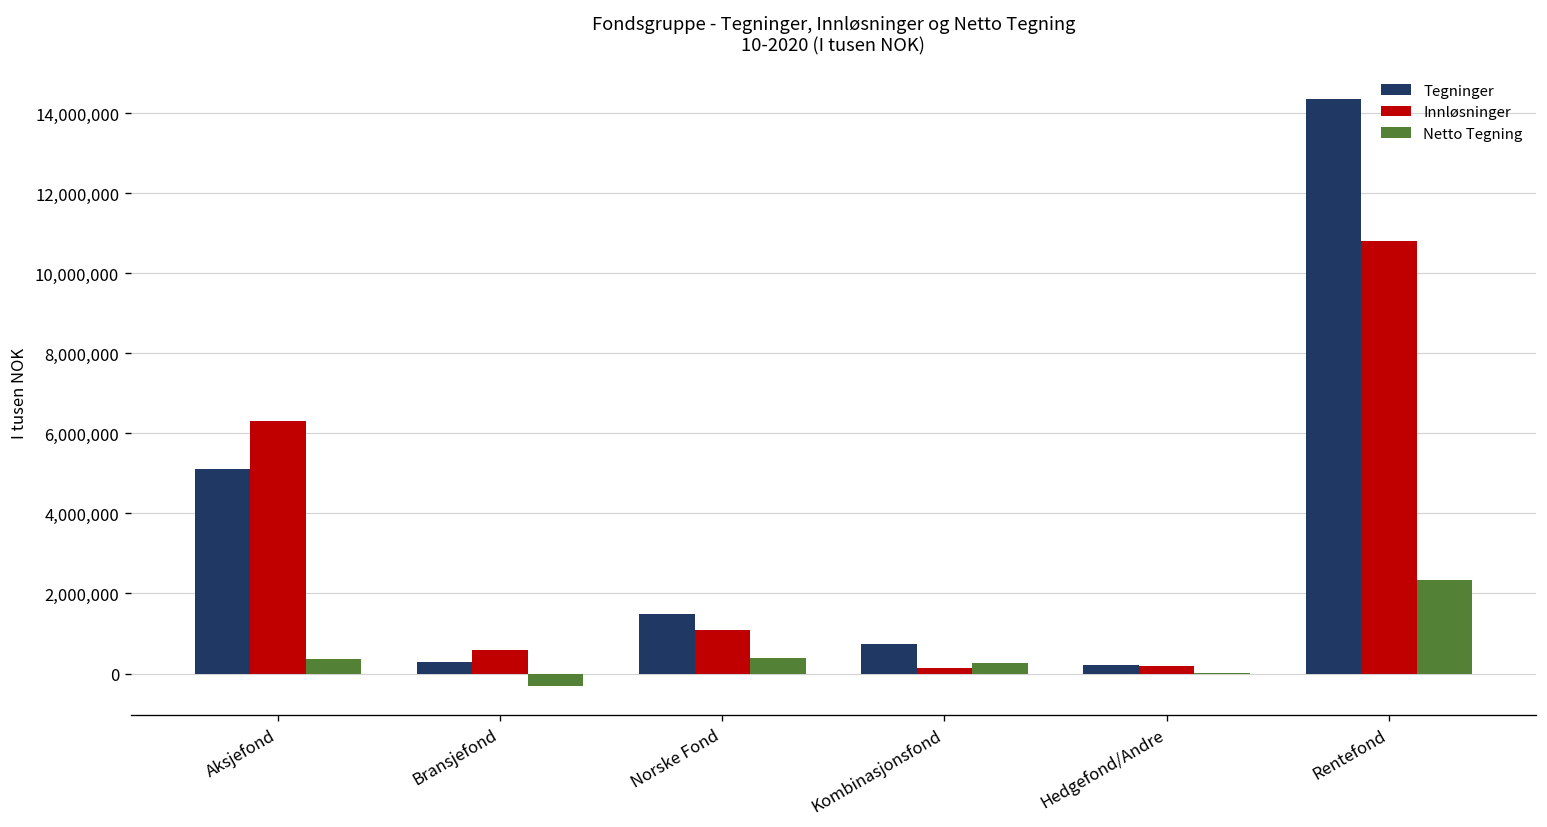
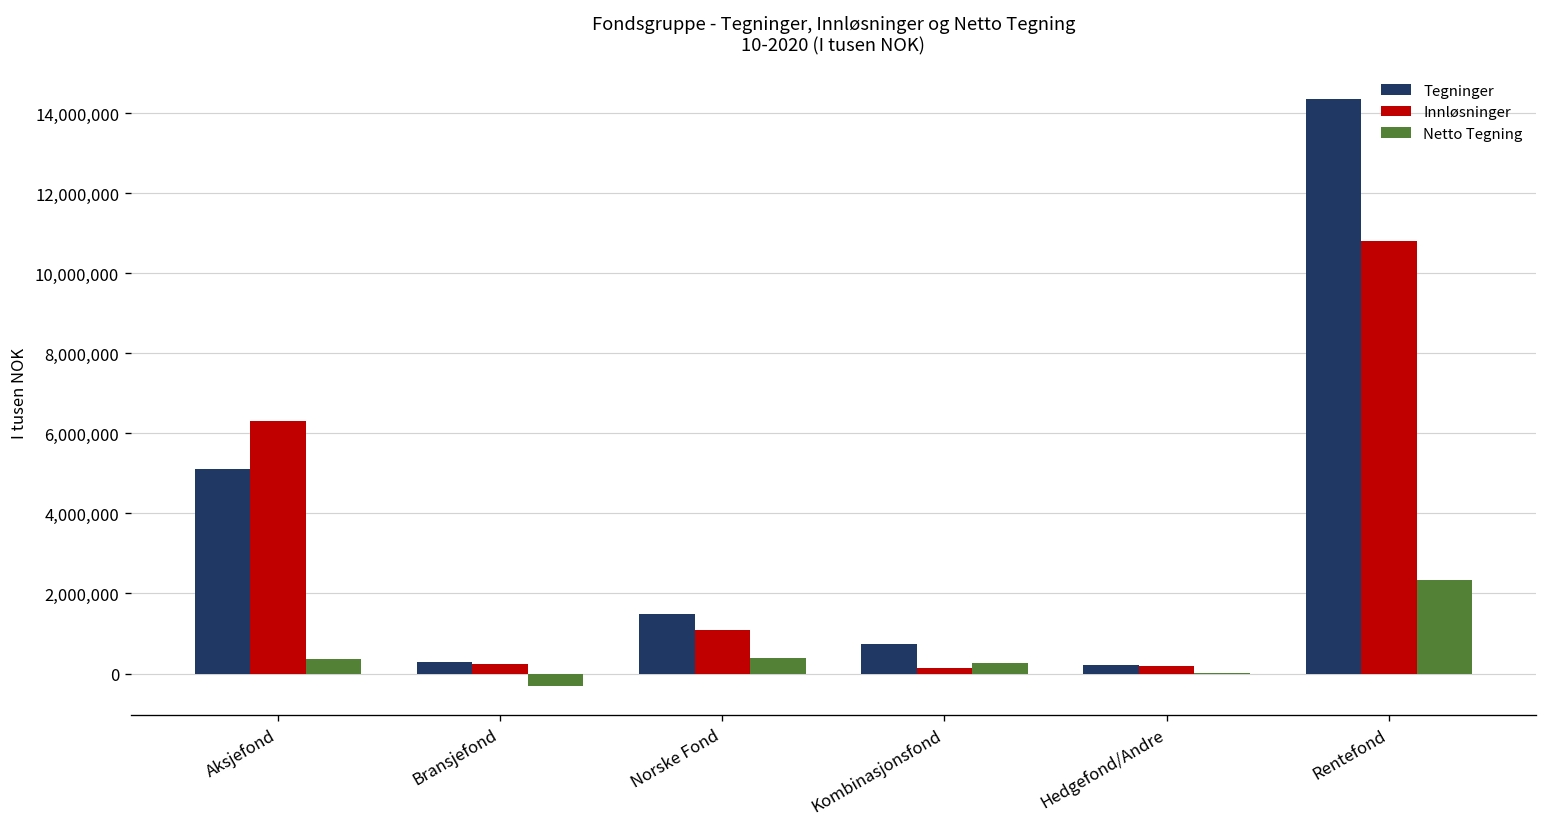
  {
    "Tegninger": {
      "Aksjefond": "5,100,000",
      "Bransjefond": "300,000",
      "Norske Fond": "1,500,000",
      "Kombinasjonsfond": "700,000",
      "Hedgefond/Andre": "200,000",
      "Rentefond": "14,300,000"
    },
    "Innløsninger": {
      "Aksjefond": "6,300,000",
-     "Bransjefond": "600,000",
+     "Bransjefond": "200,000",
      "Norske Fond": "1,100,000",
      "Kombinasjonsfond": "100,000",
      "Hedgefond/Andre": "200,000",
      "Rentefond": "10,800,000"
    },
    "Netto Tegning": {
      "Aksjefond": "400,000",
      "Bransjefond": "-300,000",
      "Norske Fond": "400,000",
      "Kombinasjonsfond": "300,000",
      "Rentefond": "2,300,000"
    }
  }
